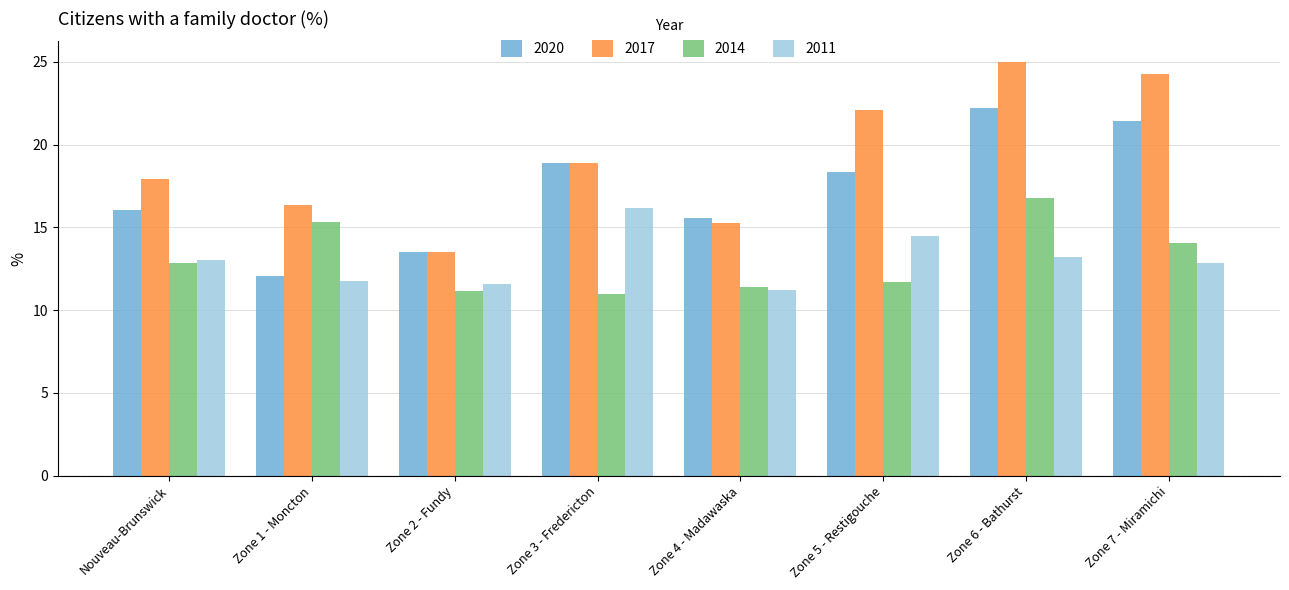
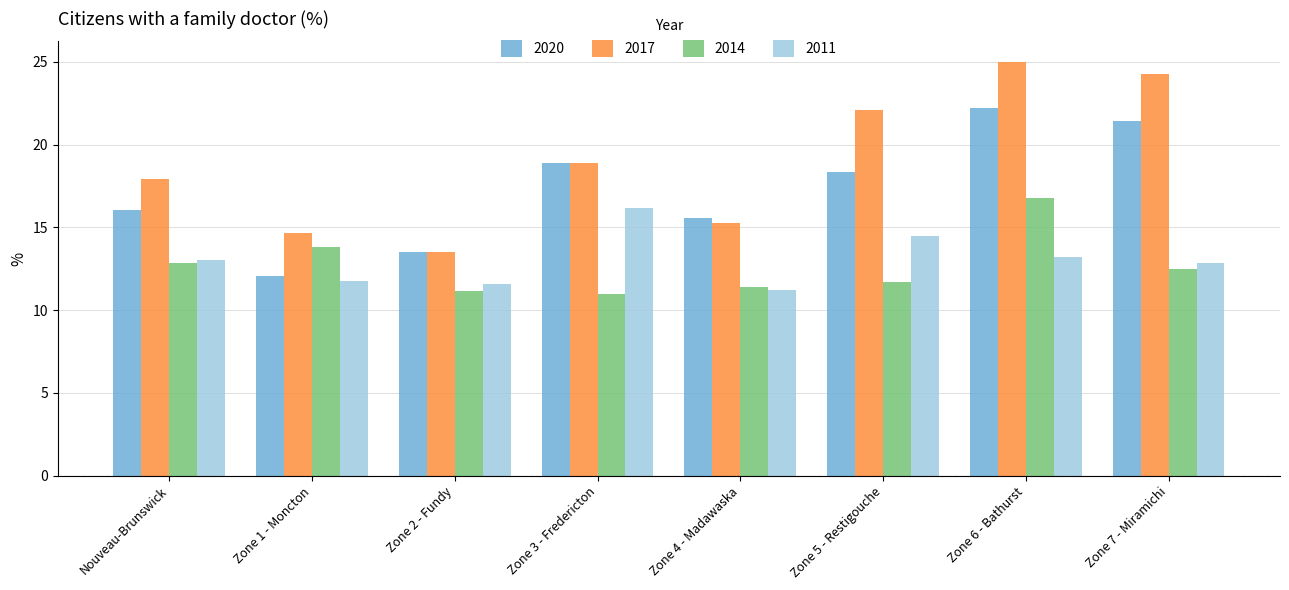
  {
    "2017": {
      "Nouveau-Brunswick": 17.9,
-     "Zone 1 - Moncton": 16.4,
+     "Zone 1 - Moncton": 14.7,
      "Zone 2 - Fundy": 13.5,
      "Zone 3 - Fredericton": 18.9,
      "Zone 4 - Madawaska": 15.2,
      "Zone 5 - Restigouche": 22.1,
      "Zone 6 - Bathurst": 25.0,
      "Zone 7 - Miramichi": 24.3
    },
    "2014": {
      "Nouveau-Brunswick": 12.8,
-     "Zone 1 - Moncton": 15.3,
+     "Zone 1 - Moncton": 13.8,
      "Zone 2 - Fundy": 11.1,
      "Zone 3 - Fredericton": 11.0,
      "Zone 4 - Madawaska": 11.4,
      "Zone 5 - Restigouche": 11.7,
      "Zone 6 - Bathurst": 16.8,
-     "Zone 7 - Miramichi": 14.1
+     "Zone 7 - Miramichi": 12.5
    }
  }
